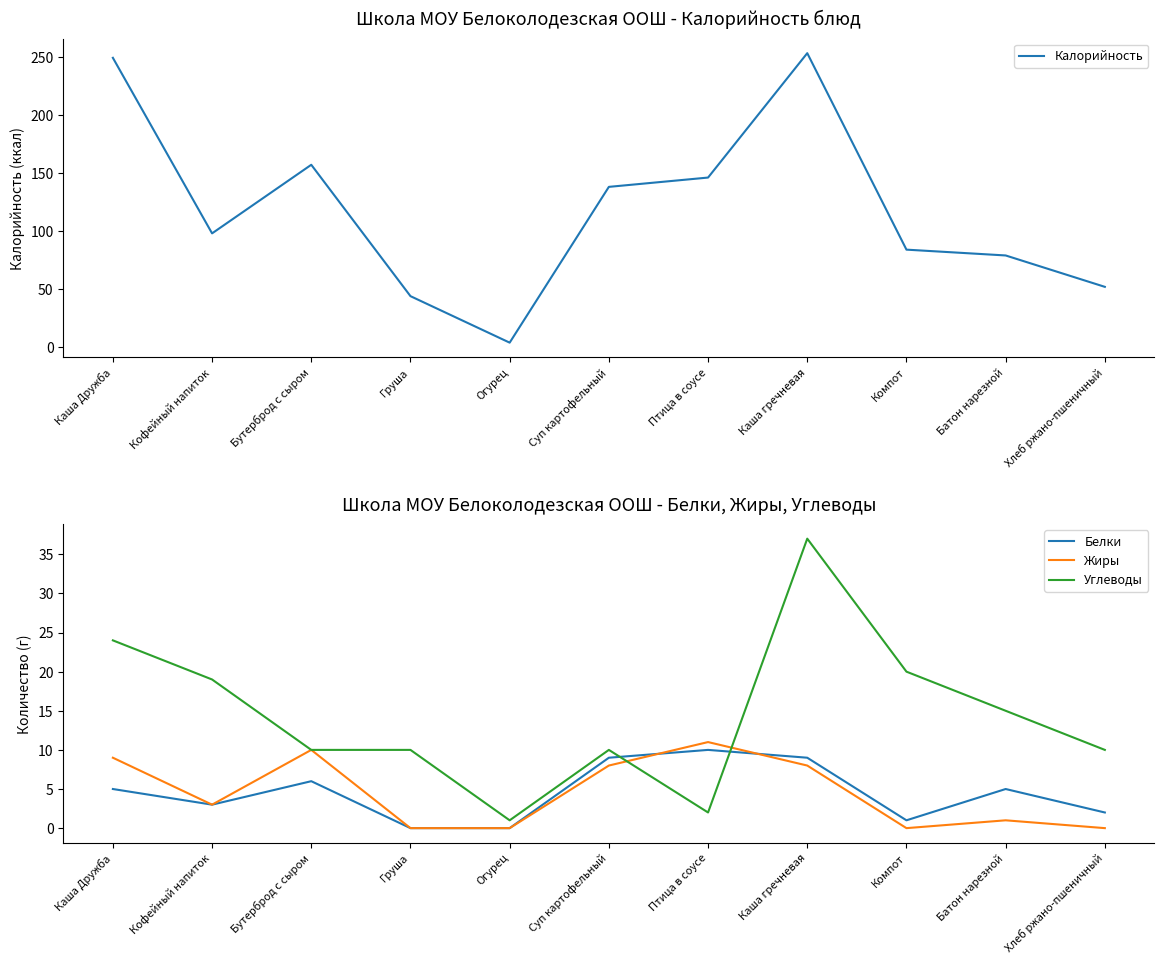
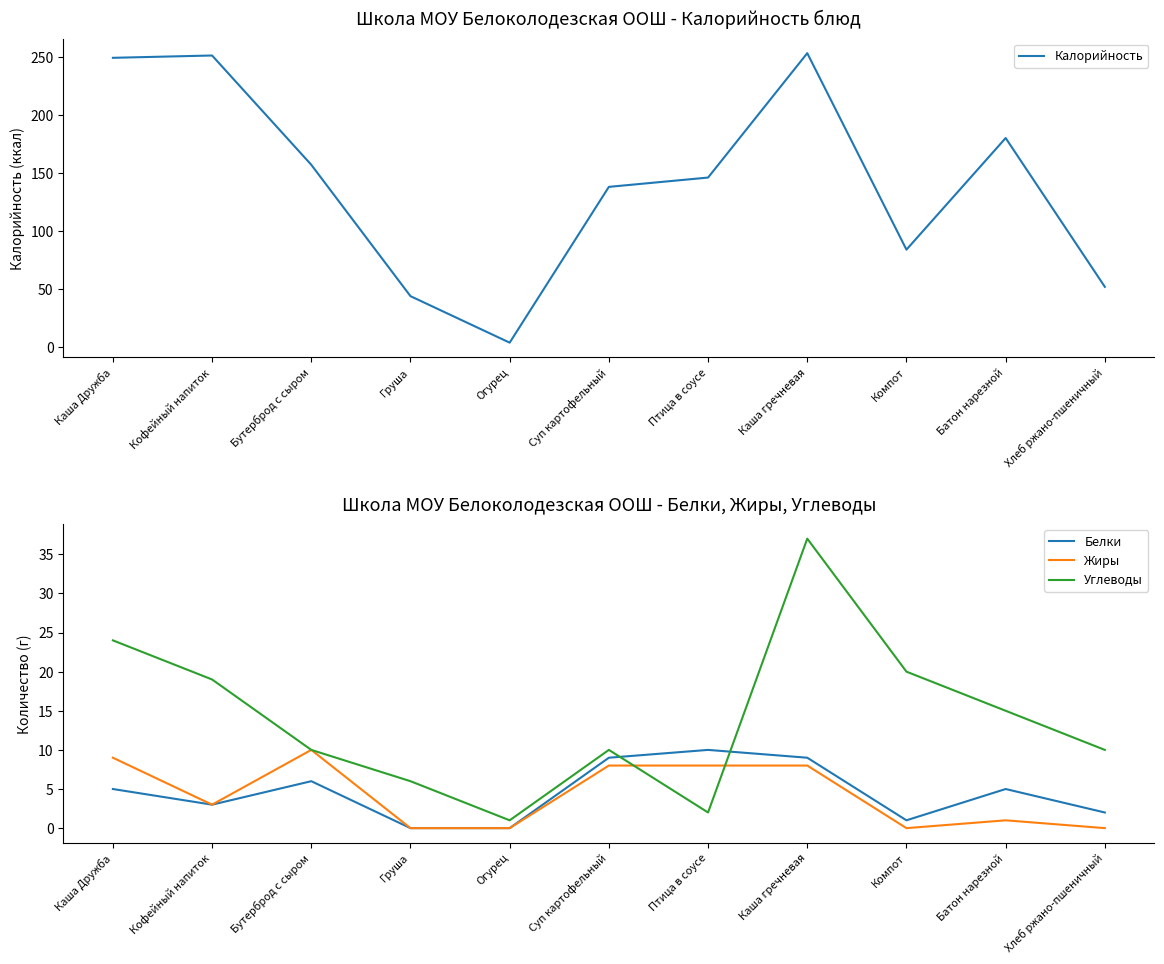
  {
    "Школа МОУ Белоколодезская ООШ - Калорийность блюд": {
      "Каша Дружба": 249,
-     "Кофейный напиток": 98,
+     "Кофейный напиток": 251,
      "Бутерброд с сыром": 157,
      "Груша": 44,
      "Огурец": 4,
      "Суп картофельный": 138,
      "Птица в соусе": 146,
      "Каша гречневая": 253,
      "Компот": 84,
-     "Батон нарезной": 79,
+     "Батон нарезной": 180,
      "Хлеб ржано-пшеничный": 52
    },
    "Школа МОУ Белоколодезская ООШ - Белки, Жиры, Углеводы": {
      "Белки": {
        "Каша Дружба": 5,
        "Бутерброд с сыром": 6,
        "Суп картофельный": 9,
        "Птица в соусе": 10,
        "Каша гречневая": 9,
        "Компот": 1,
        "Батон нарезной": 5,
        "Хлеб ржано-пшеничный": 2
      },
      "Жиры": {
        "Каша Дружба": 9,
        "Суп картофельный": 8,
-       "Птица в соусе": 11,
+       "Птица в соусе": 8,
        "Каша гречневая": 8,
        "Компот": 0,
        "Батон нарезной": 1,
        "Хлеб ржано-пшеничный": 0
      },
      "Углеводы": {
        "Каша Дружба": 24,
        "Кофейный напиток": 19,
-       "Груша": 10,
+       "Груша": 6,
        "Огурец": 1,
        "Суп картофельный": 10,
        "Птица в соусе": 2,
        "Каша гречневая": 37,
        "Компот": 20,
        "Батон нарезной": 15,
        "Хлеб ржано-пшеничный": 10
      }
    }
  }
